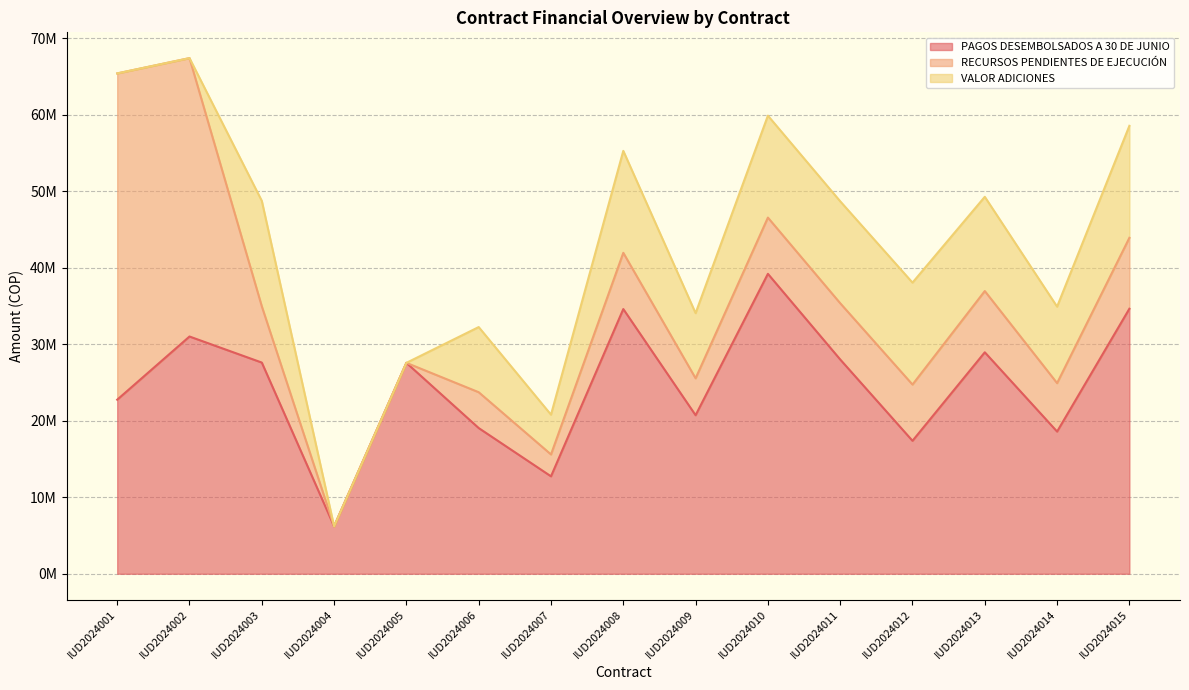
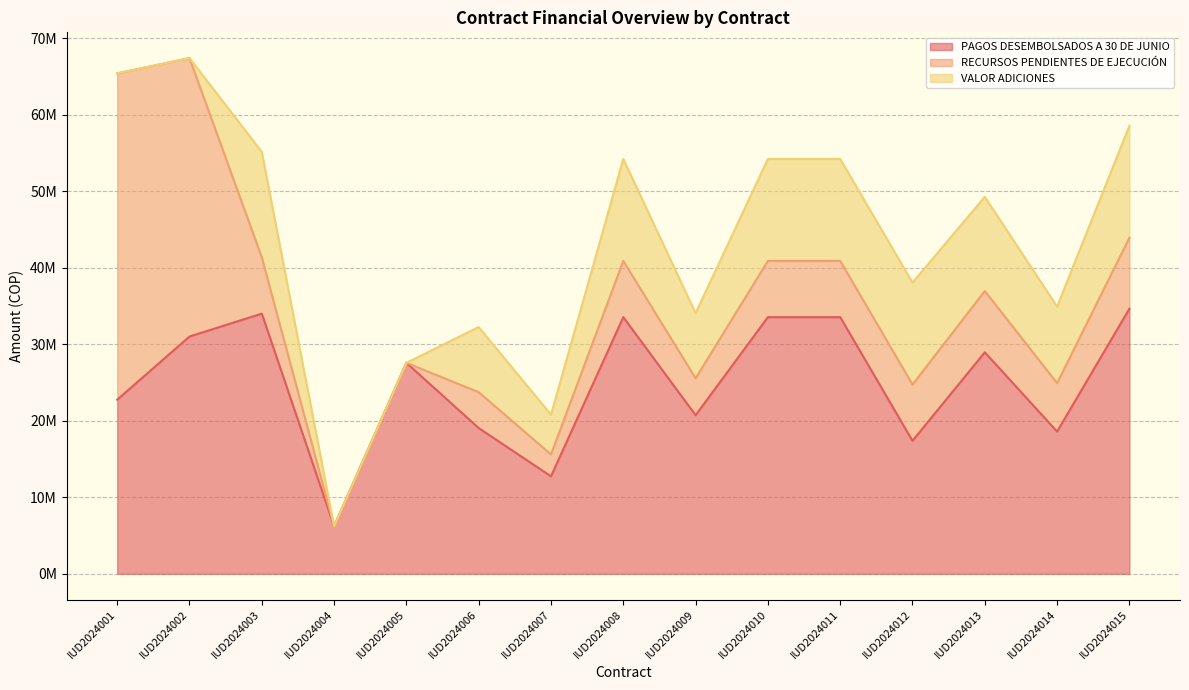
  {
    "PAGOS DESEMBOLSADOS A 30 DE JUNIO": {
      "IUD2024001": 23000000,
      "IUD2024002": 31000000,
-     "IUD2024003": 28000000,
+     "IUD2024003": 34000000,
      "IUD2024006": 19000000,
      "IUD2024007": 13000000,
-     "IUD2024008": 35000000,
+     "IUD2024008": 34000000,
      "IUD2024009": 21000000,
-     "IUD2024010": 39000000,
-     "IUD2024011": 28000000,
+     "IUD2024010": 34000000,
+     "IUD2024011": 34000000,
      "IUD2024012": 17000000,
      "IUD2024013": 29000000,
      "IUD2024014": 19000000,
      "IUD2024015": 35000000
    }
  }
